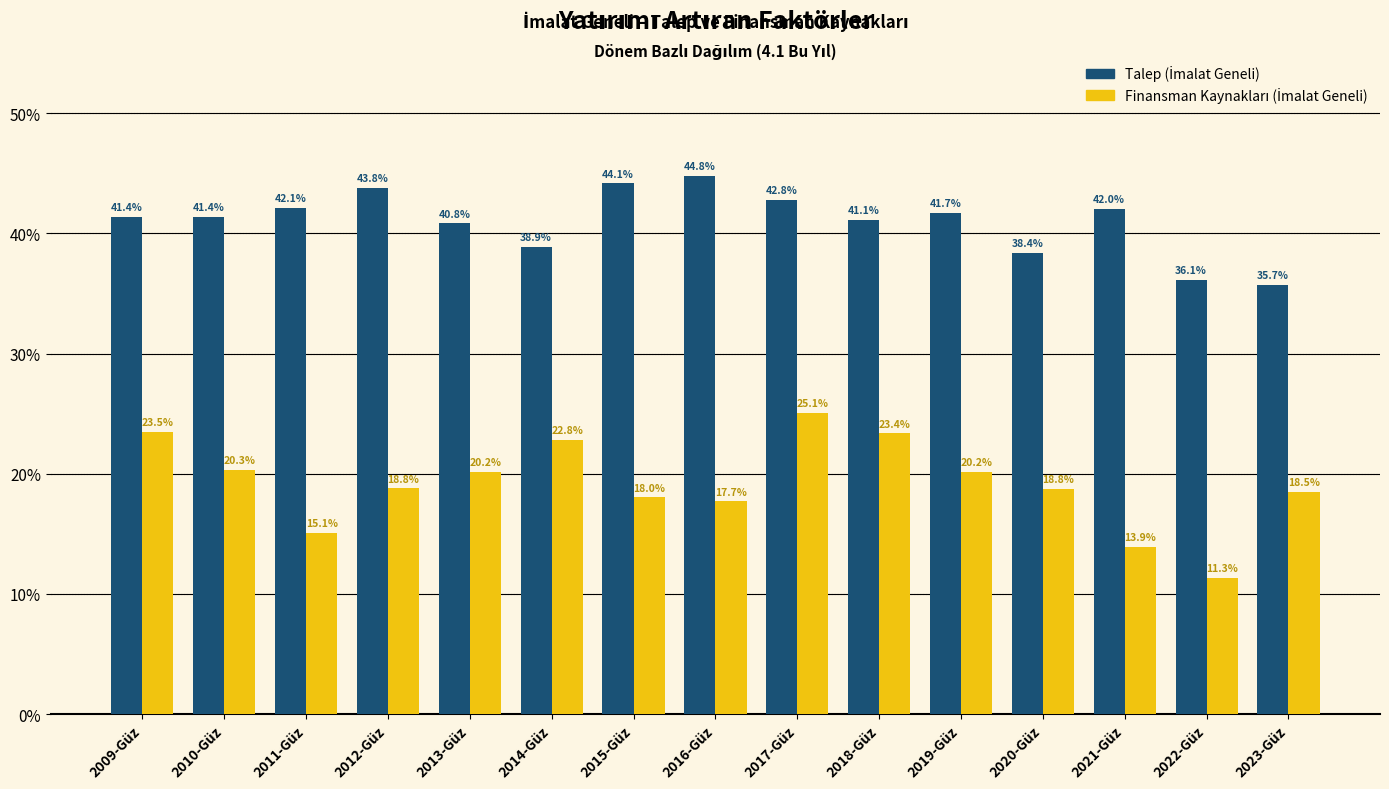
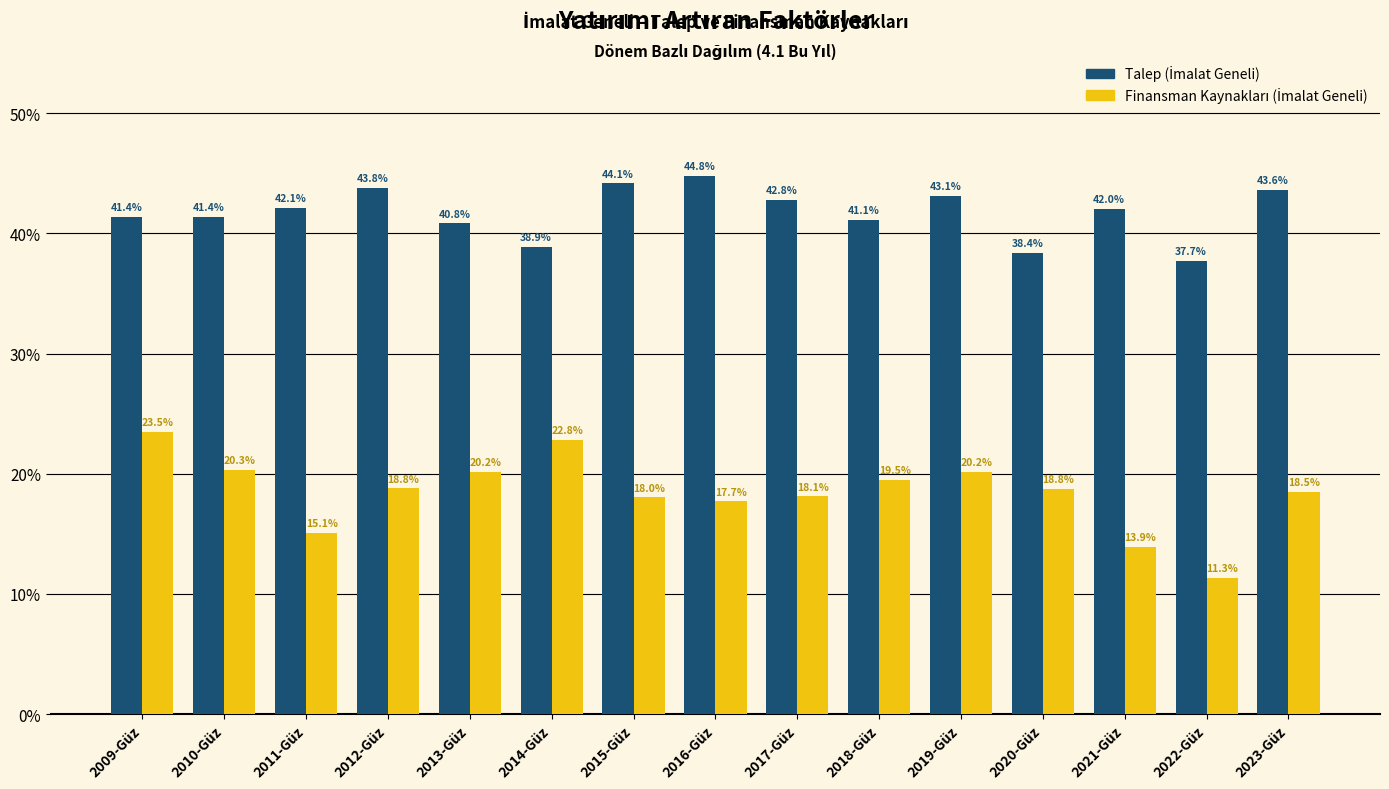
  {
    "Talep (İmalat Geneli)": {
      "2009-Güz": "41.4%",
      "2010-Güz": "41.4%",
      "2011-Güz": "42.1%",
      "2012-Güz": "43.8%",
      "2013-Güz": "40.8%",
      "2014-Güz": "38.9%",
      "2015-Güz": "44.1%",
      "2016-Güz": "44.8%",
      "2017-Güz": "42.8%",
      "2018-Güz": "41.1%",
-     "2019-Güz": "41.7%",
+     "2019-Güz": "43.1%",
      "2020-Güz": "38.4%",
      "2021-Güz": "42.0%",
-     "2022-Güz": "36.1%",
-     "2023-Güz": "35.7%"
+     "2022-Güz": "37.7%",
+     "2023-Güz": "43.6%"
    },
    "Finansman Kaynakları (İmalat Geneli)": {
      "2009-Güz": "23.5%",
      "2010-Güz": "20.3%",
      "2011-Güz": "15.1%",
      "2012-Güz": "18.8%",
      "2013-Güz": "20.2%",
      "2014-Güz": "22.8%",
      "2015-Güz": "18.0%",
      "2016-Güz": "17.7%",
-     "2017-Güz": "25.1%",
-     "2018-Güz": "23.4%",
+     "2017-Güz": "18.1%",
+     "2018-Güz": "19.5%",
      "2019-Güz": "20.2%",
      "2020-Güz": "18.8%",
      "2021-Güz": "13.9%",
      "2022-Güz": "11.3%",
      "2023-Güz": "18.5%"
    }
  }
